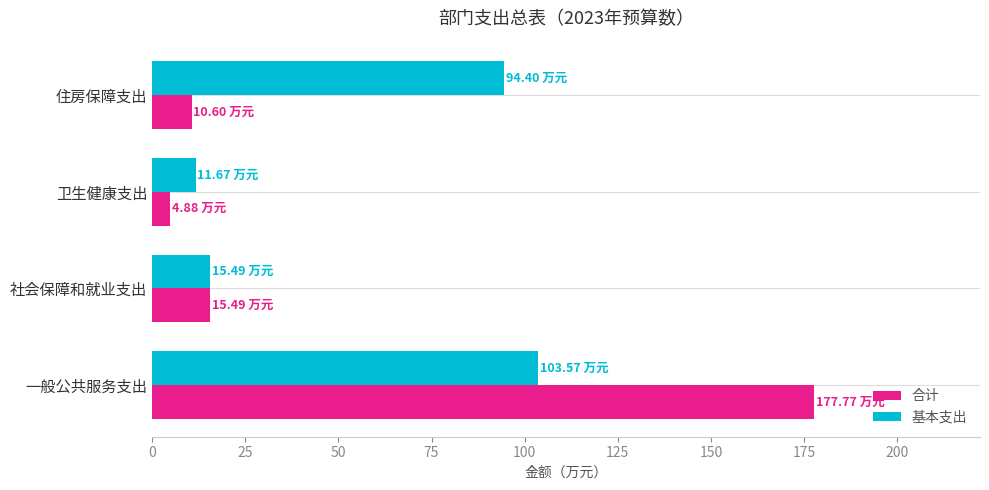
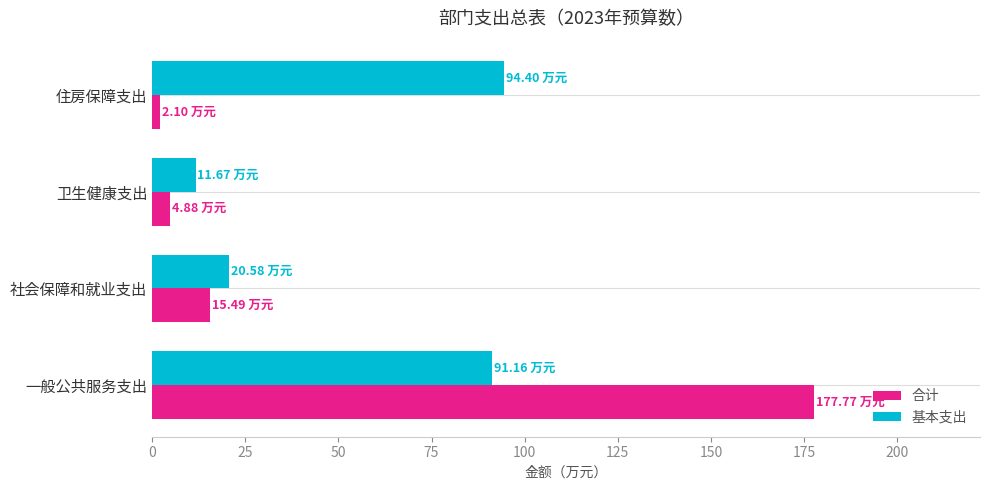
  {
    "合计": {
-     "住房保障支出": 10.60,
+     "住房保障支出": 2.10,
      "卫生健康支出": 4.88,
      "社会保障和就业支出": 15.49,
      "一般公共服务支出": 177.77
    },
    "基本支出": {
      "住房保障支出": 94.40,
      "卫生健康支出": 11.67,
-     "社会保障和就业支出": 15.49,
-     "一般公共服务支出": 103.57
+     "社会保障和就业支出": 20.58,
+     "一般公共服务支出": 91.16
    }
  }
